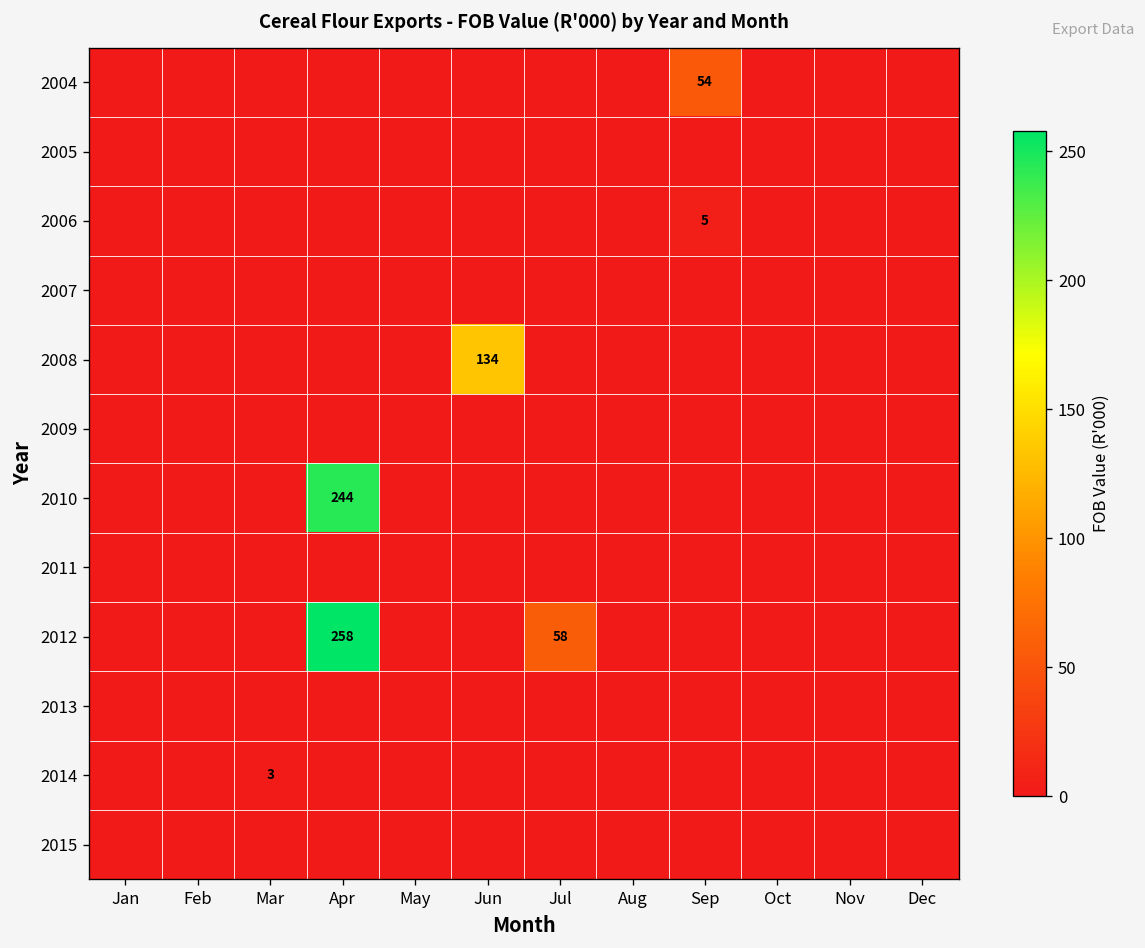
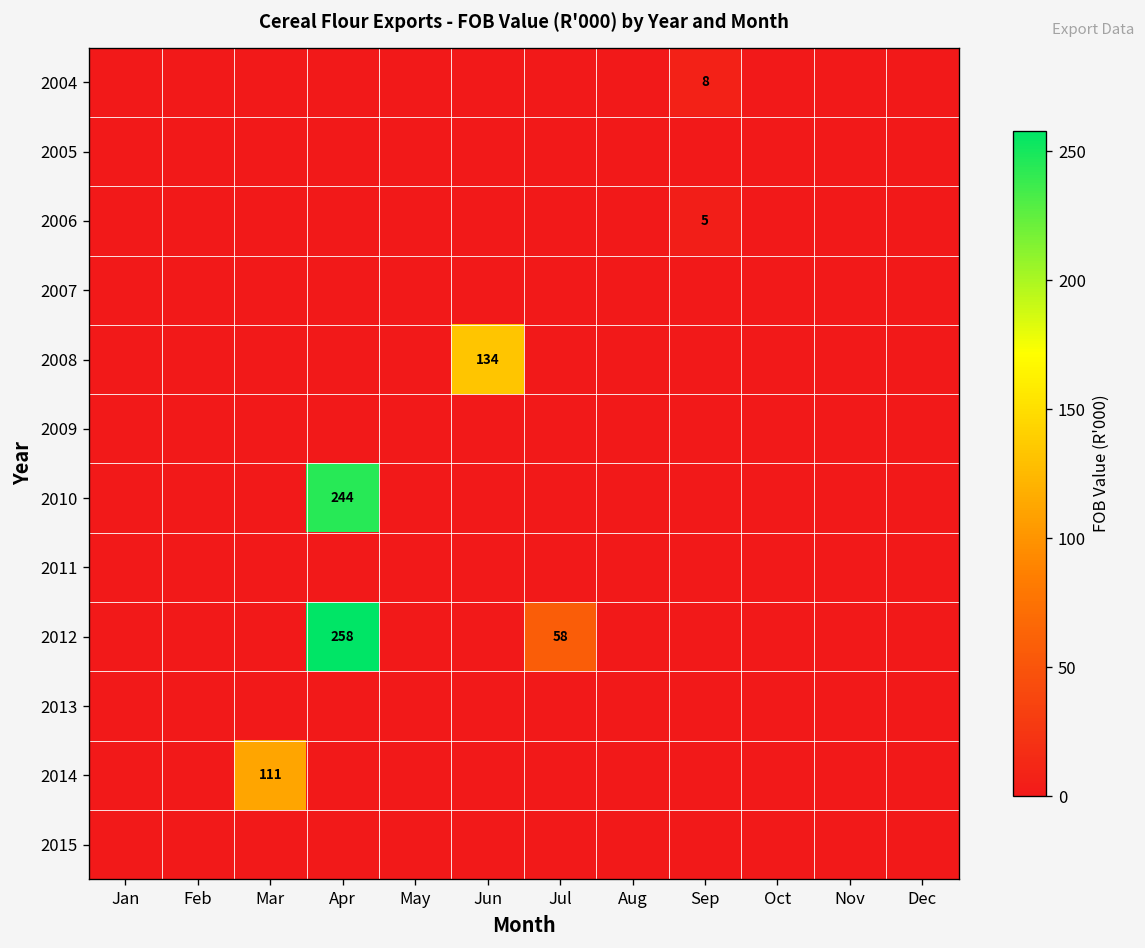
  {
    "2004": {
-     "Sep": 54
+     "Sep": 8
    },
    "2006": {
      "Sep": 5
    },
    "2008": {
      "Jun": 134
    },
    "2010": {
      "Apr": 244
    },
    "2012": {
      "Apr": 258,
      "Jul": 58
    },
    "2014": {
-     "Mar": 3
+     "Mar": 111
    }
  }
